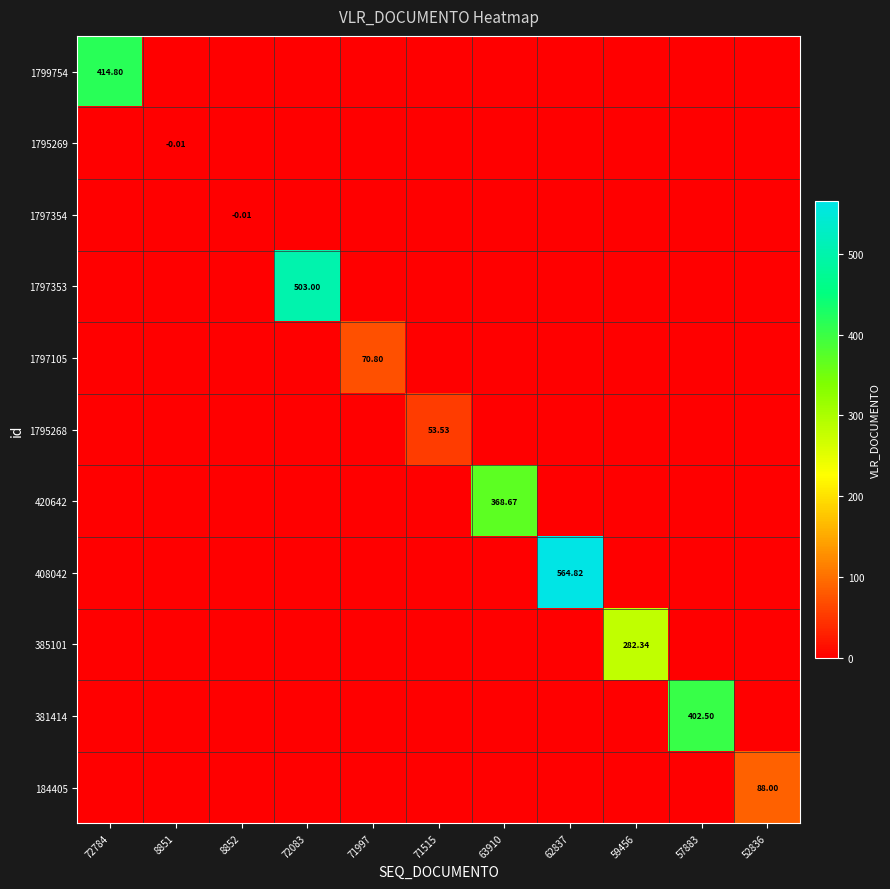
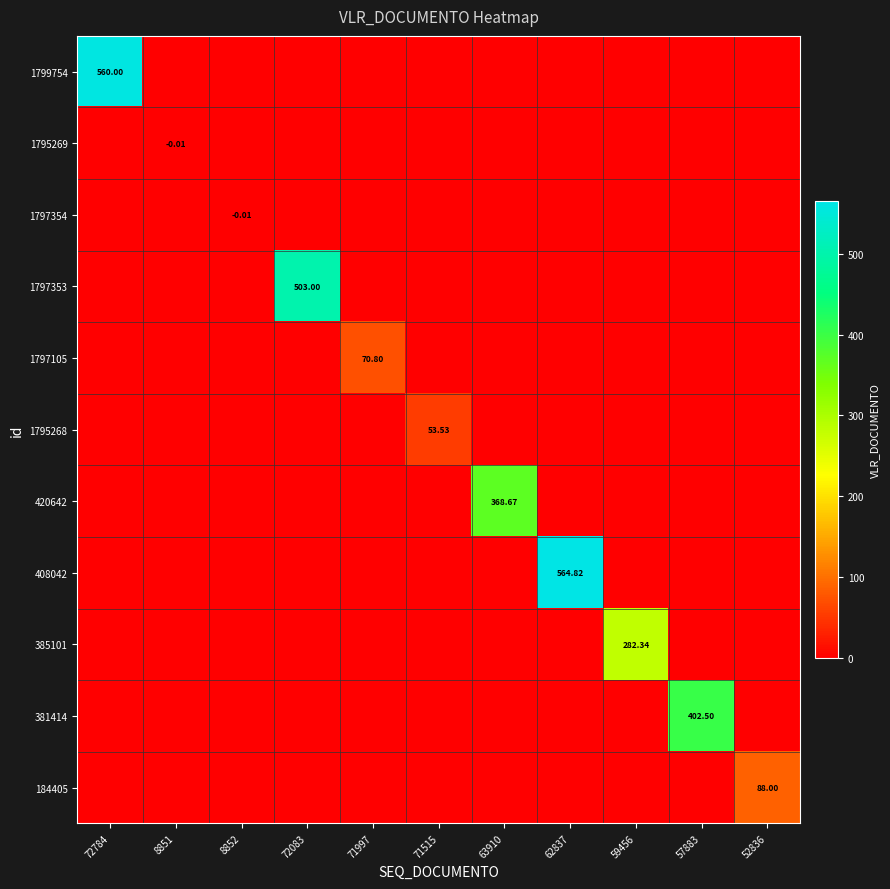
  {
    "1799754": {
-     "72784": 414.80
+     "72784": 560.00
    },
    "1795269": {
      "8851": -0.01
    },
    "1797354": {
      "8852": -0.01
    },
    "1797353": {
      "72083": 503.00
    },
    "1797105": {
      "71997": 70.80
    },
    "1795268": {
      "71515": 53.53
    },
    "420642": {
      "63910": 368.67
    },
    "408042": {
      "62837": 564.82
    },
    "385101": {
      "59456": 282.34
    },
    "381414": {
      "57883": 402.50
    },
    "184405": {
      "52836": 88.00
    }
  }
